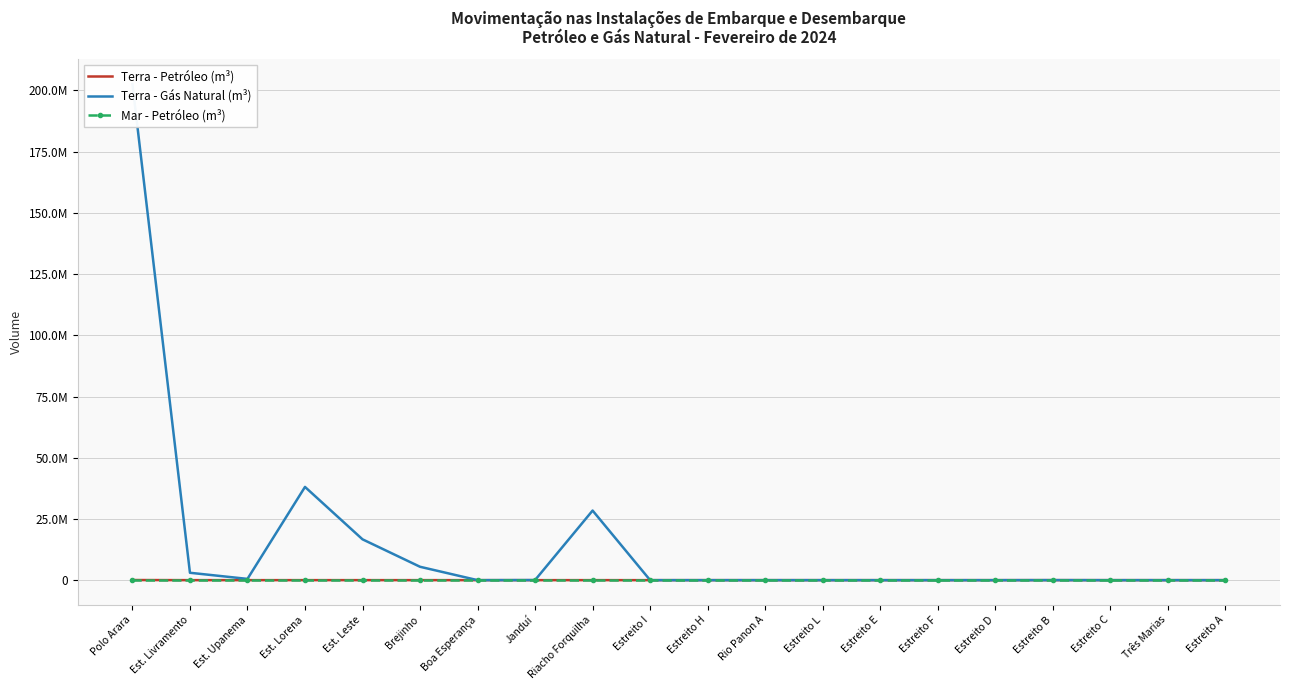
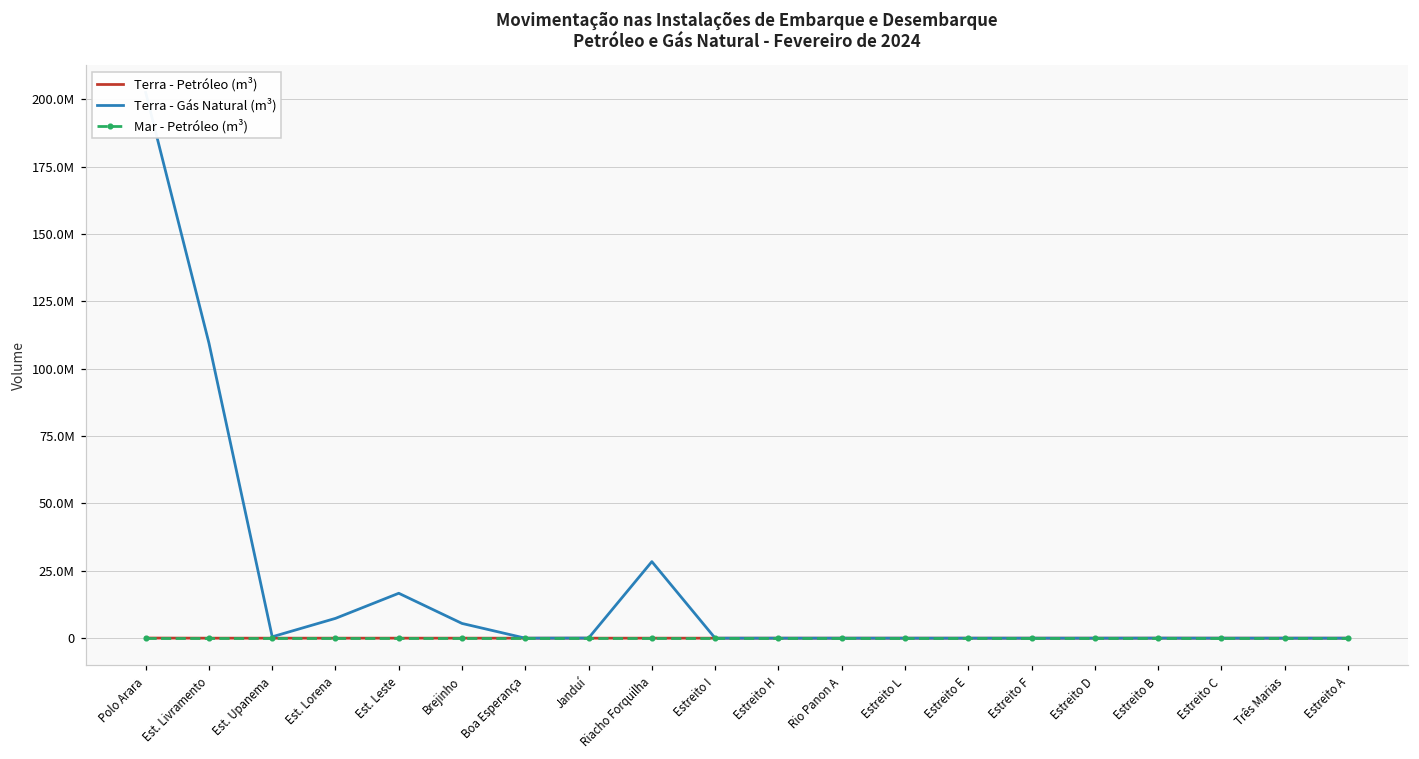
  {
    "Mar - Petróleo (m³)": {
      "Polo Arara": 0,
      "Est. Livramento": 0,
      "Est. Lorena": 0,
      "Est. Leste": 0,
      "Brejinho": 0,
      "Riacho Forquilha": 0
    },
    "Terra - Gás Natural (m³)": {
-     "Est. Livramento": 3000000,
-     "Est. Lorena": 38000000,
+     "Est. Livramento": 110000000,
+     "Est. Lorena": 7000000,
      "Est. Leste": 17000000,
      "Brejinho": 5000000,
      "Riacho Forquilha": 28000000
    }
  }
